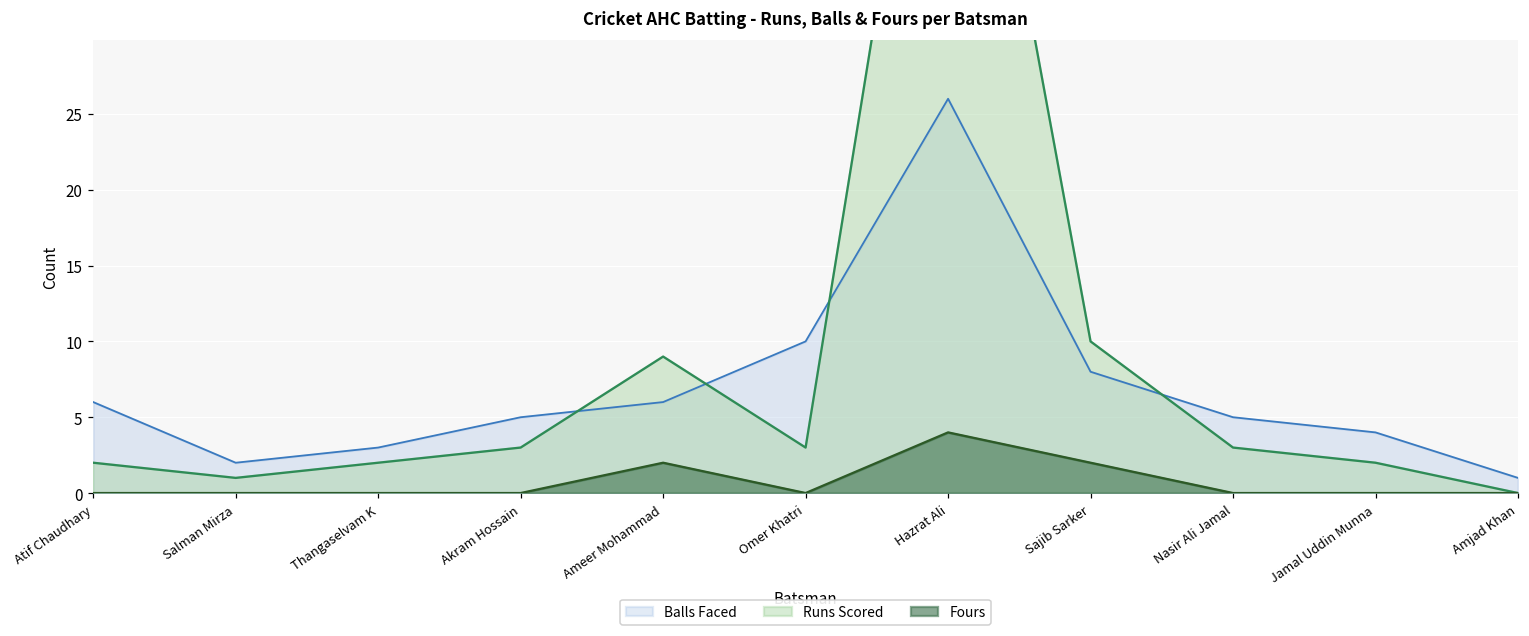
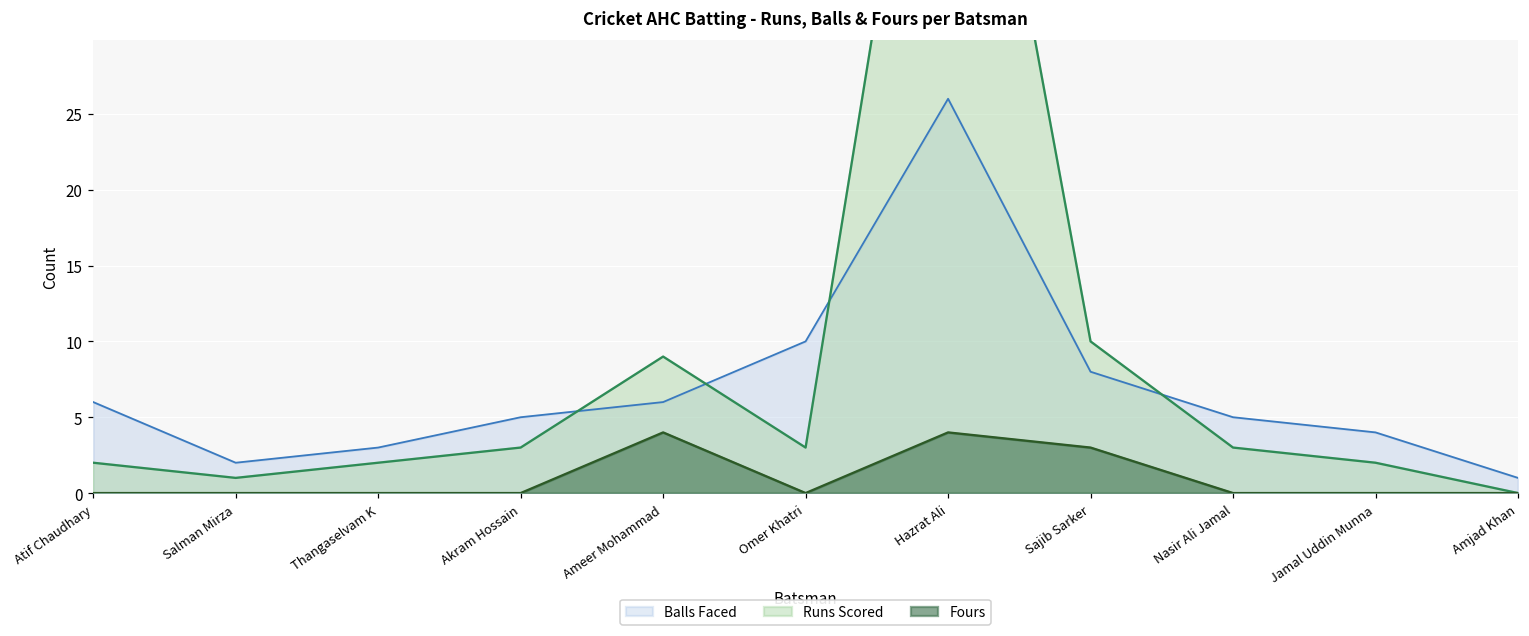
  {
    "Fours": {
      "Atif Chaudhary": 0,
      "Salman Mirza": 0,
      "Thangaselvam K": 0,
      "Akram Hossain": 0,
-     "Ameer Mohammad": 2,
+     "Ameer Mohammad": 4,
      "Omer Khatri": 0,
      "Hazrat Ali": 4,
-     "Sajib Sarker": 2,
+     "Sajib Sarker": 3,
      "Nasir Ali Jamal": 0,
      "Jamal Uddin Munna": 0
    }
  }
